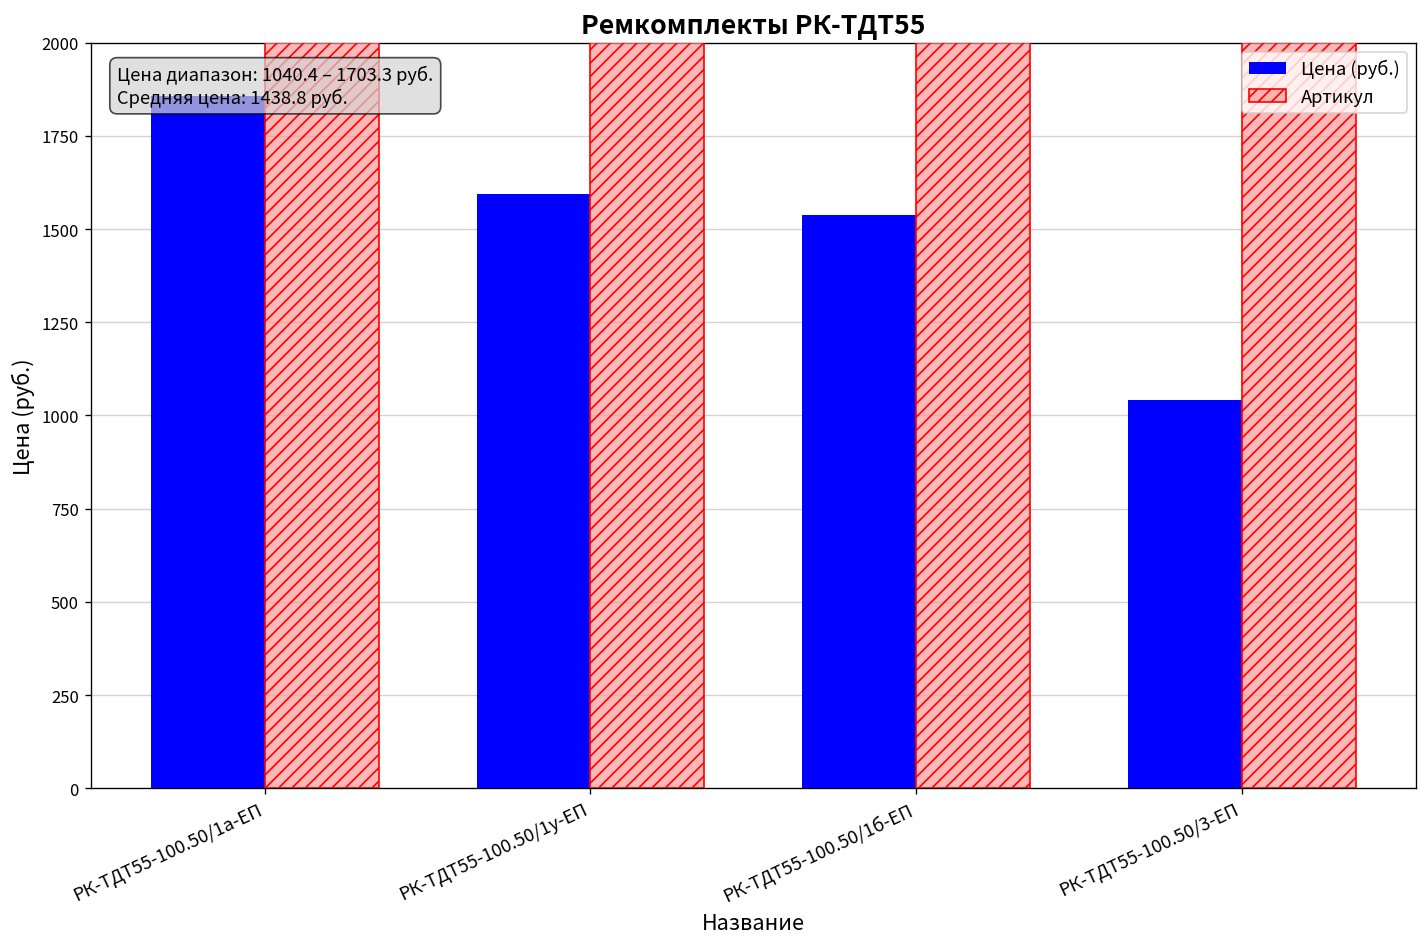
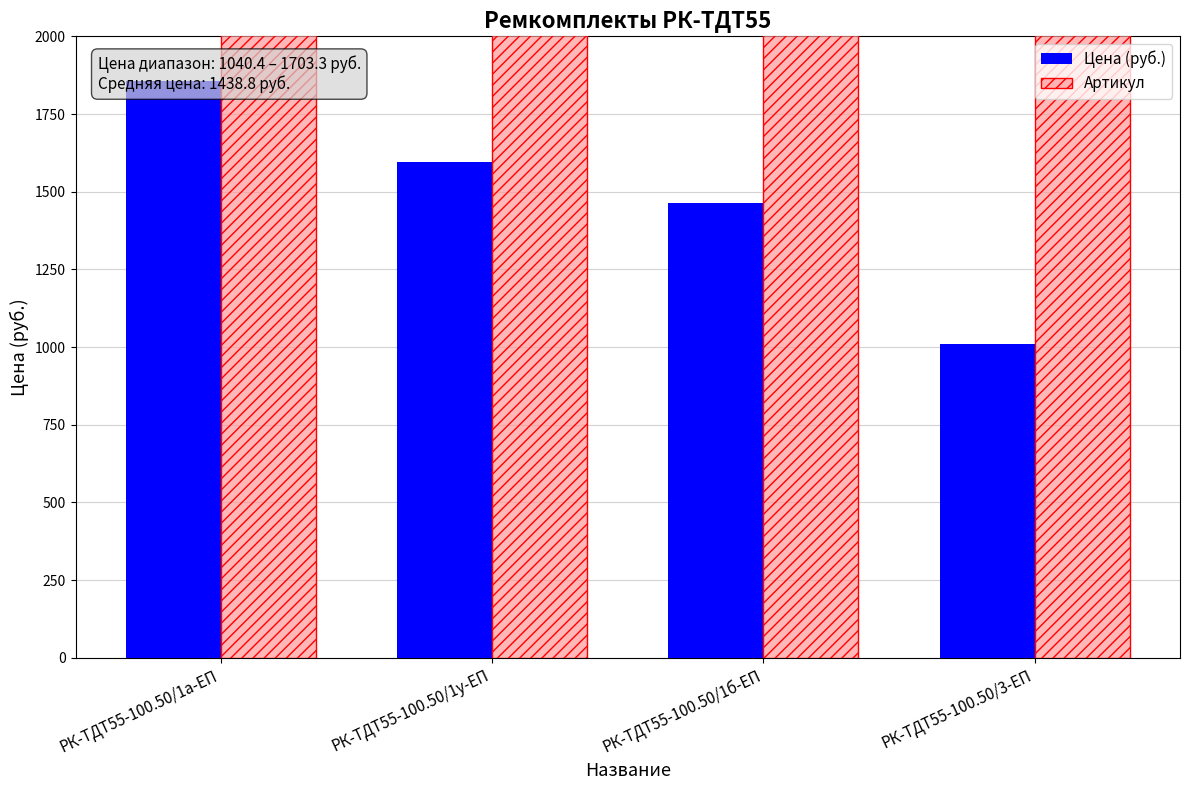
  {
    "Цена (руб.)": {
      "РК-ТДТ55-100.50/1у-ЕП": 1590,
-     "РК-ТДТ55-100.50/1б-ЕП": 1540,
-     "РК-ТДТ55-100.50/3-ЕП": 1040
+     "РК-ТДТ55-100.50/1б-ЕП": 1460,
+     "РК-ТДТ55-100.50/3-ЕП": 1010
    }
  }
